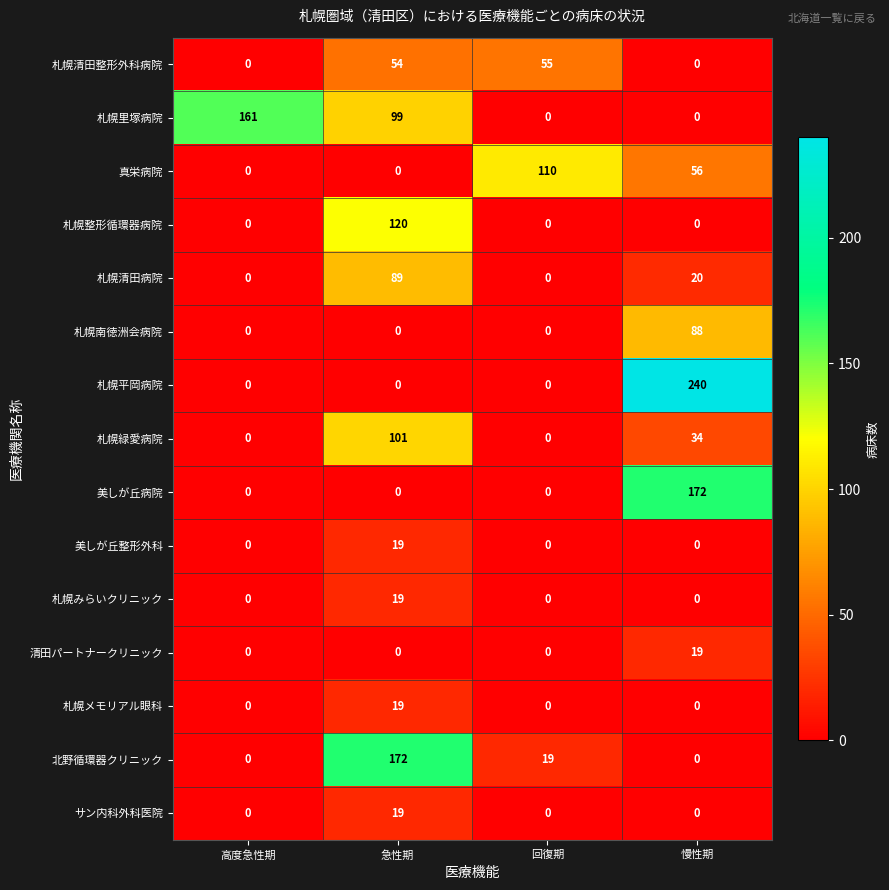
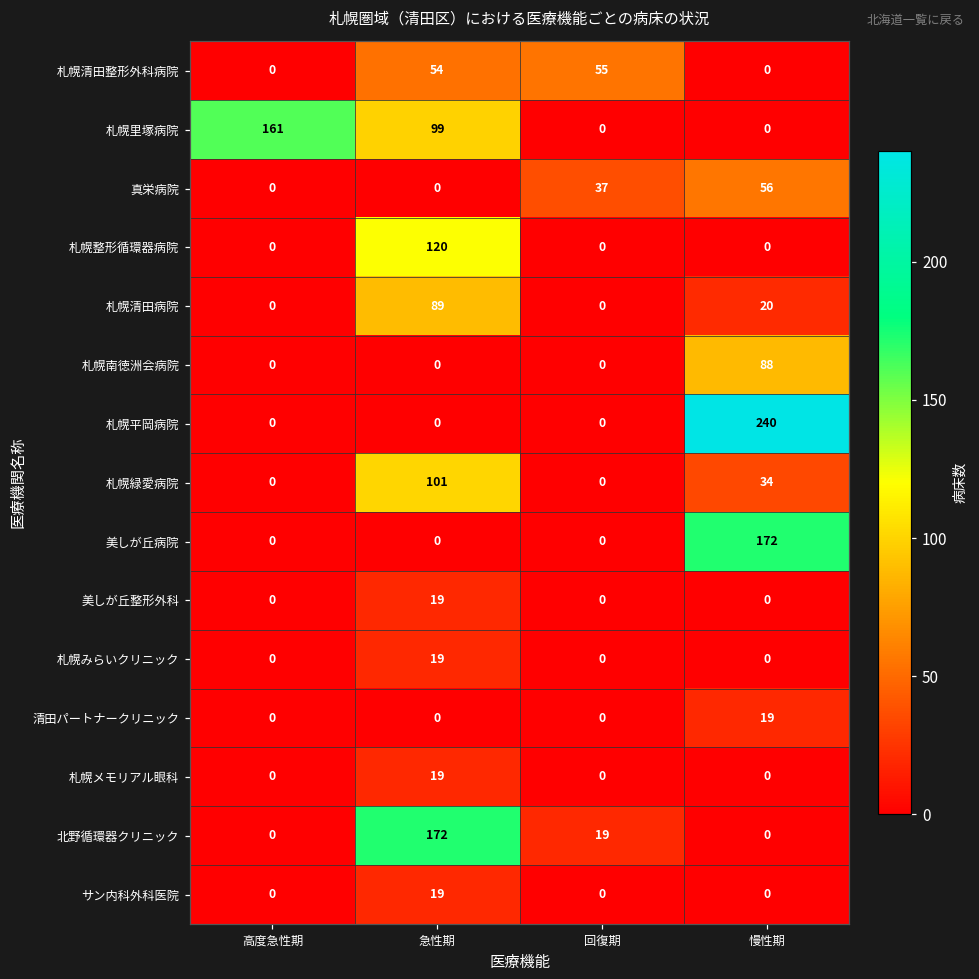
  {
    "札幌清田整形外科病院": {
      "高度急性期": 0,
      "急性期": 54,
      "回復期": 55,
      "慢性期": 0
    },
    "札幌里塚病院": {
      "高度急性期": 161,
      "急性期": 99,
      "回復期": 0,
      "慢性期": 0
    },
    "真栄病院": {
      "高度急性期": 0,
      "急性期": 0,
-     "回復期": 110,
+     "回復期": 37,
      "慢性期": 56
    },
    "札幌整形循環器病院": {
      "高度急性期": 0,
      "急性期": 120,
      "回復期": 0,
      "慢性期": 0
    },
    "札幌清田病院": {
      "高度急性期": 0,
      "急性期": 89,
      "回復期": 0,
      "慢性期": 20
    },
    "札幌南徳洲会病院": {
      "高度急性期": 0,
      "急性期": 0,
      "回復期": 0,
      "慢性期": 88
    },
    "札幌平岡病院": {
      "高度急性期": 0,
      "急性期": 0,
      "回復期": 0,
      "慢性期": 240
    },
    "札幌緑愛病院": {
      "高度急性期": 0,
      "急性期": 101,
      "回復期": 0,
      "慢性期": 34
    },
    "美しが丘病院": {
      "高度急性期": 0,
      "急性期": 0,
      "回復期": 0,
      "慢性期": 172
    },
    "美しが丘整形外科": {
      "高度急性期": 0,
      "急性期": 19,
      "回復期": 0,
      "慢性期": 0
    },
    "札幌みらいクリニック": {
      "高度急性期": 0,
      "急性期": 19,
      "回復期": 0,
      "慢性期": 0
    },
    "清田パートナークリニック": {
      "高度急性期": 0,
      "急性期": 0,
      "回復期": 0,
      "慢性期": 19
    },
    "札幌メモリアル眼科": {
      "高度急性期": 0,
      "急性期": 19,
      "回復期": 0,
      "慢性期": 0
    },
    "北野循環器クリニック": {
      "高度急性期": 0,
      "急性期": 172,
      "回復期": 19,
      "慢性期": 0
    },
    "サン内科外科医院": {
      "高度急性期": 0,
      "急性期": 19,
      "回復期": 0,
      "慢性期": 0
    }
  }
